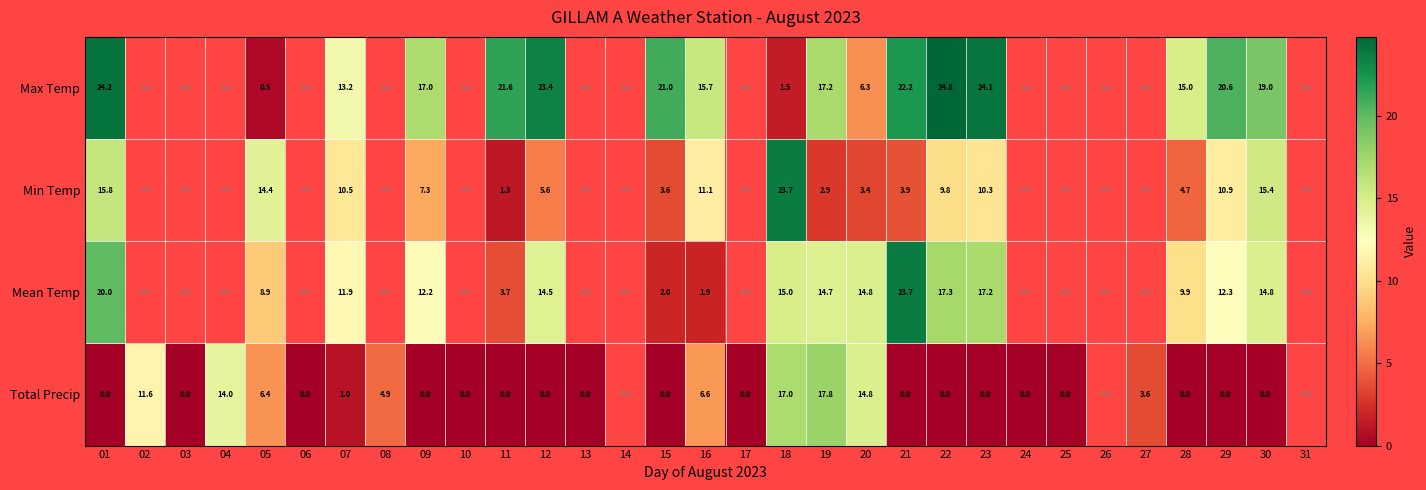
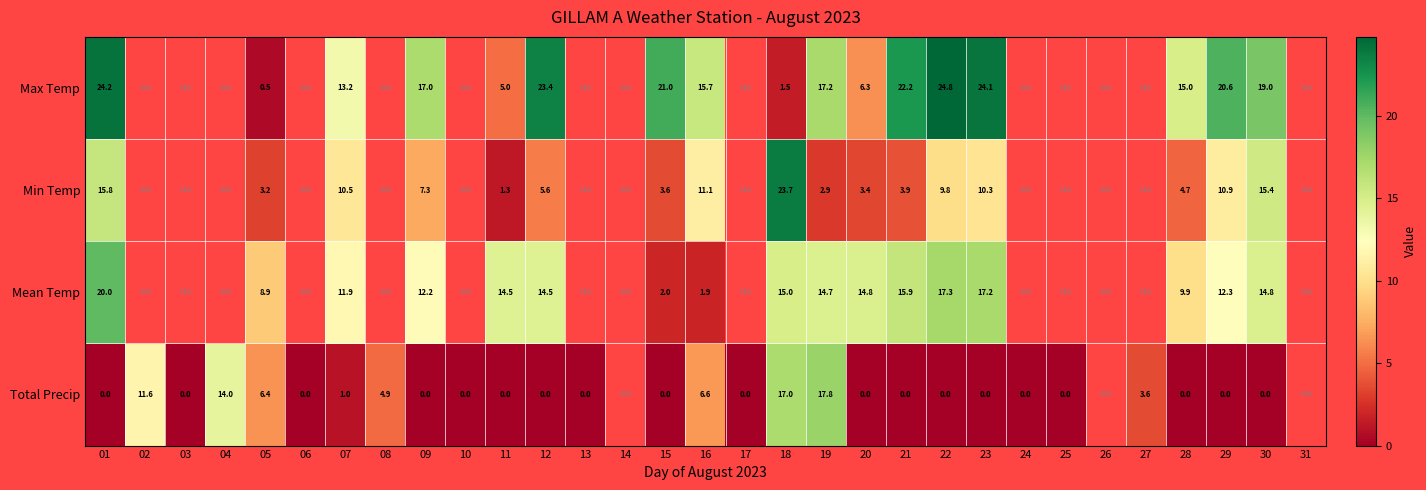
  {
    "Max Temp": {
      "01": 24.2,
      "05": 0.5,
      "07": 13.2,
      "09": 17.0,
-     "11": 21.6,
+     "11": 5.0,
      "12": 23.4,
      "15": 21.0,
      "16": 15.7,
      "18": 1.5,
      "19": 17.2,
      "20": 6.3,
      "21": 22.2,
      "22": 24.8,
      "23": 24.1,
      "28": 15.0,
      "29": 20.6,
      "30": 19.0
    },
    "Min Temp": {
      "01": 15.8,
-     "05": 14.4,
+     "05": 3.2,
      "07": 10.5,
      "09": 7.3,
      "11": 1.3,
      "12": 5.6,
      "15": 3.6,
      "16": 11.1,
      "18": 23.7,
      "19": 2.9,
      "20": 3.4,
      "21": 3.9,
      "22": 9.8,
      "23": 10.3,
      "28": 4.7,
      "29": 10.9,
      "30": 15.4
    },
    "Mean Temp": {
      "01": 20.0,
      "05": 8.9,
      "07": 11.9,
      "09": 12.2,
-     "11": 3.7,
+     "11": 14.5,
      "12": 14.5,
      "15": 2.0,
      "16": 1.9,
      "18": 15.0,
      "19": 14.7,
      "20": 14.8,
-     "21": 23.7,
+     "21": 15.9,
      "22": 17.3,
      "23": 17.2,
      "28": 9.9,
      "29": 12.3,
      "30": 14.8
    },
    "Total Precip": {
      "01": 0.0,
      "02": 11.6,
      "03": 0.0,
      "04": 14.0,
      "05": 6.4,
      "06": 0.0,
      "07": 1.0,
      "08": 4.9,
      "09": 0.0,
      "10": 0.0,
      "11": 0.0,
      "12": 0.0,
      "13": 0.0,
      "15": 0.0,
      "16": 6.6,
      "17": 0.0,
      "18": 17.0,
      "19": 17.8,
-     "20": 14.8,
+     "20": 0.0,
      "21": 0.0,
      "22": 0.0,
      "23": 0.0,
      "24": 0.0,
      "25": 0.0,
      "27": 3.6,
      "28": 0.0,
      "29": 0.0,
      "30": 0.0
    }
  }
